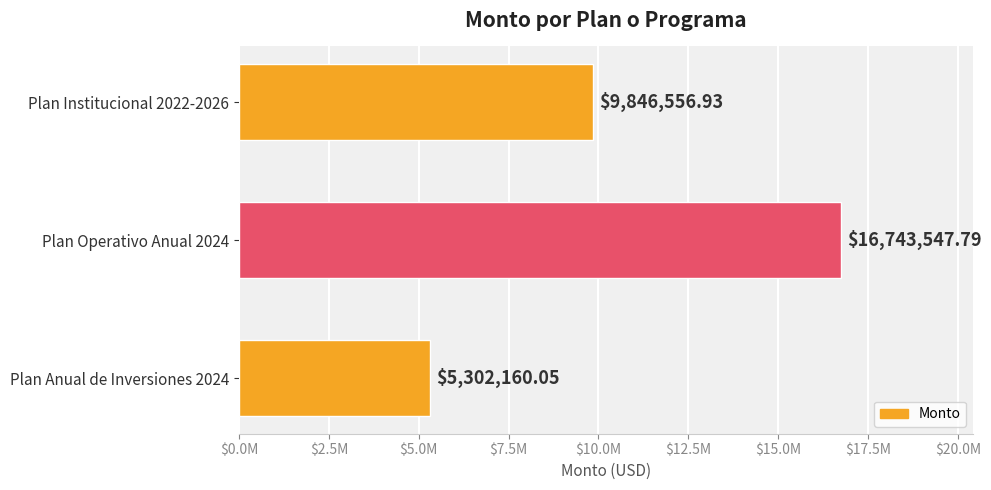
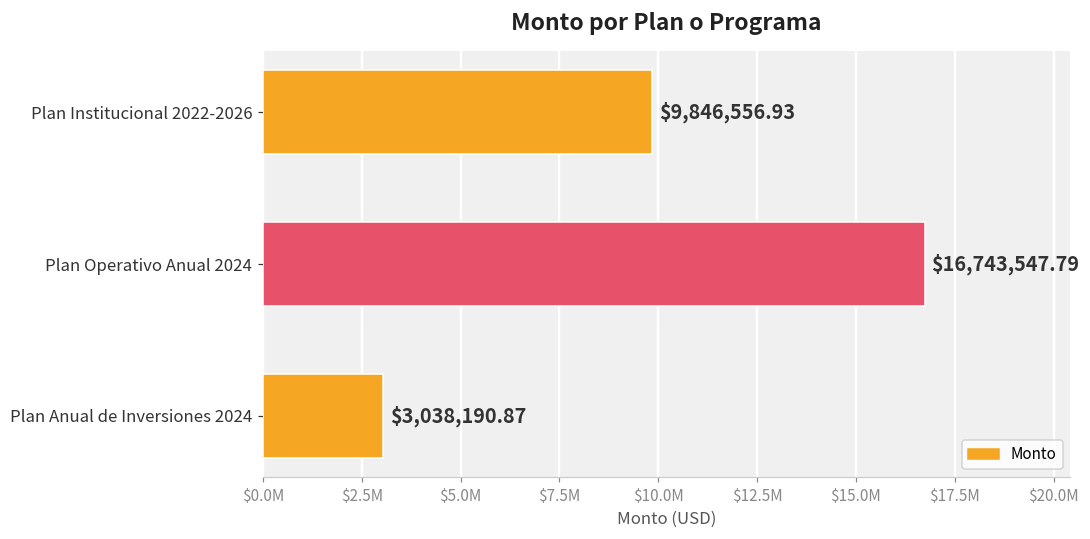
  {
    "Plan Institucional 2022-2026": "$9,846,556.93",
    "Plan Operativo Anual 2024": "$16,743,547.79",
-   "Plan Anual de Inversiones 2024": "$5,302,160.05"
+   "Plan Anual de Inversiones 2024": "$3,038,190.87"
  }
